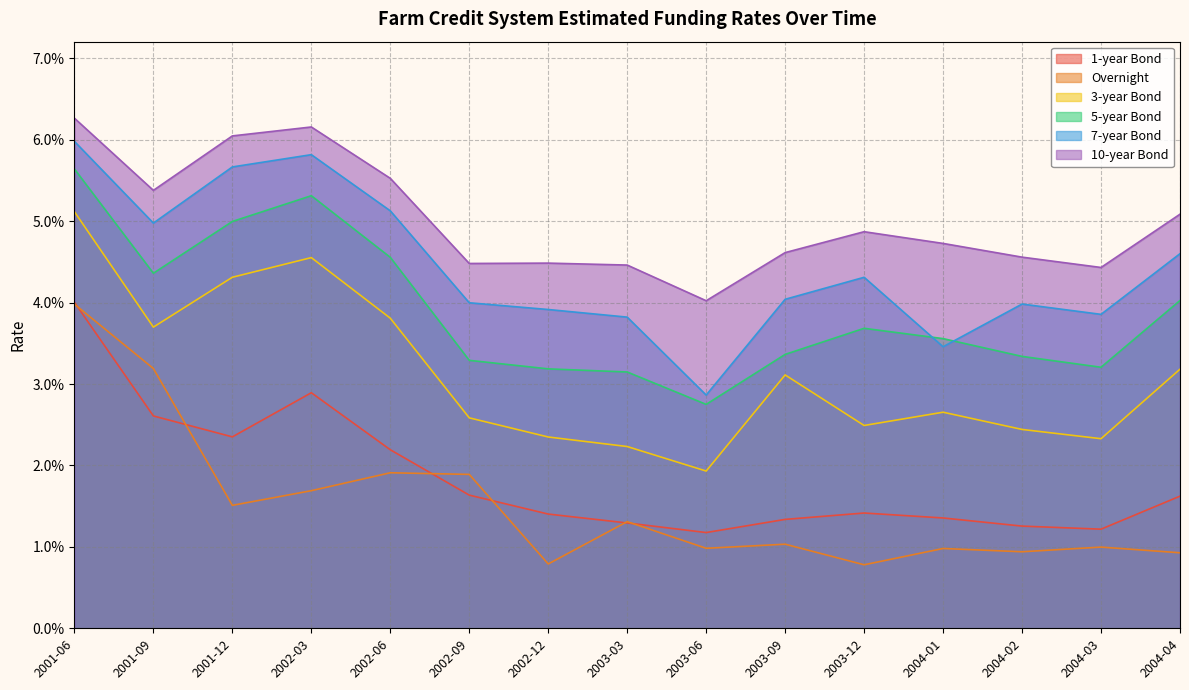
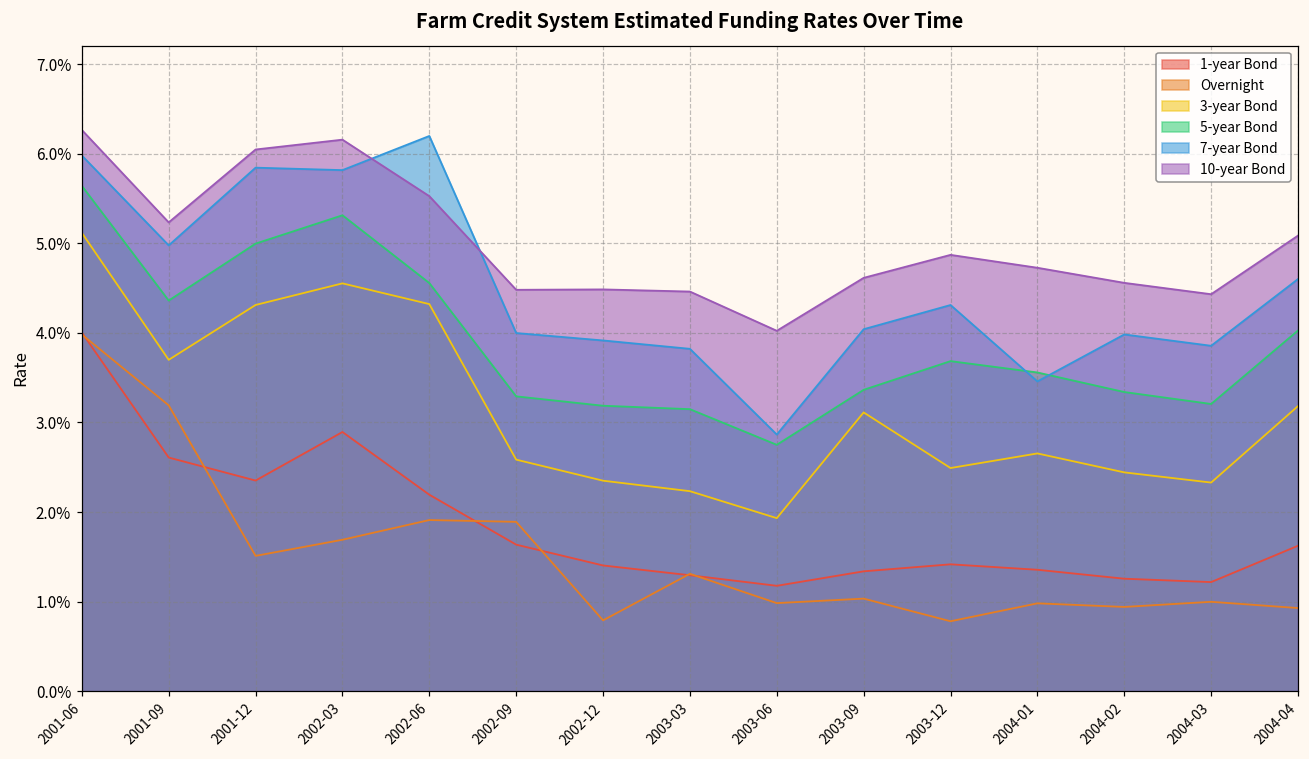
  {
    "3-year Bond": {
      "2001-06": "5.1%",
      "2001-09": "3.7%",
      "2001-12": "4.3%",
      "2002-03": "4.6%",
-     "2002-06": "3.8%",
+     "2002-06": "4.3%",
      "2002-09": "2.6%",
      "2002-12": "2.3%",
      "2003-03": "2.2%",
      "2003-06": "1.9%",
      "2003-09": "3.1%",
      "2003-12": "2.5%",
      "2004-01": "2.7%",
      "2004-02": "2.4%",
      "2004-03": "2.3%",
      "2004-04": "3.2%"
    },
    "5-year Bond": {
      "2001-06": "5.6%",
      "2001-09": "4.4%",
      "2001-12": "5.0%",
      "2002-03": "5.3%",
      "2002-06": "4.6%",
      "2002-09": "3.3%",
      "2002-12": "3.2%",
      "2003-03": "3.1%",
      "2003-06": "2.8%",
      "2003-09": "3.4%",
      "2003-12": "3.7%",
      "2004-01": "3.6%",
      "2004-02": "3.3%",
      "2004-03": "3.2%",
      "2004-04": "4.0%"
    },
    "7-year Bond": {
      "2001-06": "6.0%",
      "2001-09": "5.0%",
-     "2001-12": "5.7%",
+     "2001-12": "5.8%",
      "2002-03": "5.8%",
-     "2002-06": "5.1%",
+     "2002-06": "6.2%",
      "2002-09": "4.0%",
      "2002-12": "3.9%",
      "2003-03": "3.8%",
      "2003-06": "2.9%",
      "2003-09": "4.0%",
      "2003-12": "4.3%",
      "2004-01": "3.5%",
      "2004-02": "4.0%",
      "2004-03": "3.9%",
      "2004-04": "4.6%"
    },
    "10-year Bond": {
      "2001-06": "6.3%",
-     "2001-09": "5.4%",
+     "2001-09": "5.2%",
      "2001-12": "6.0%",
      "2002-03": "6.2%",
      "2002-06": "5.5%",
      "2002-09": "4.5%",
      "2002-12": "4.5%",
      "2003-03": "4.5%",
      "2003-06": "4.0%",
      "2003-09": "4.6%",
      "2003-12": "4.9%",
      "2004-01": "4.7%",
      "2004-02": "4.6%",
      "2004-03": "4.4%",
      "2004-04": "5.1%"
    }
  }
